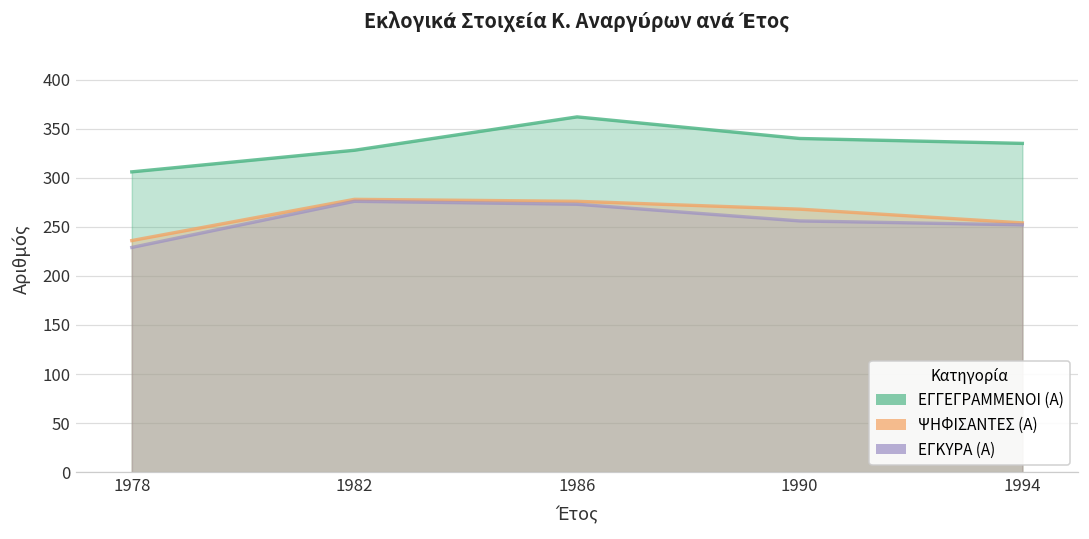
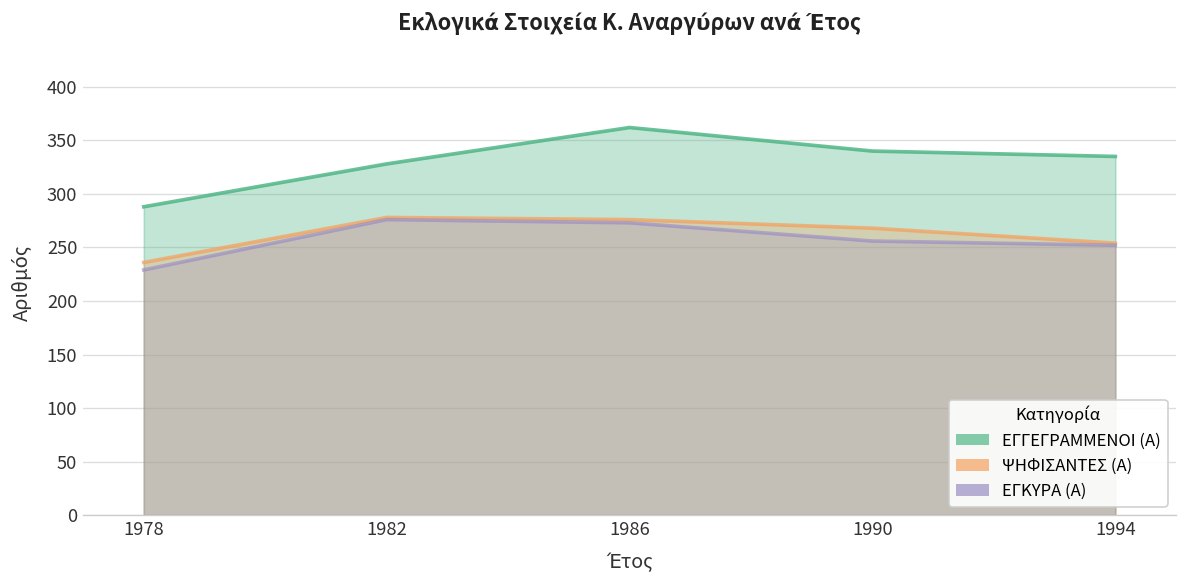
  {
    "ΕΓΓΕΓΡΑΜΜΕΝΟΙ (Α)": {
-     "1978": 310,
+     "1978": 290,
      "1982": 330,
      "1986": 360,
      "1990": 340,
      "1994": 340
    }
  }
